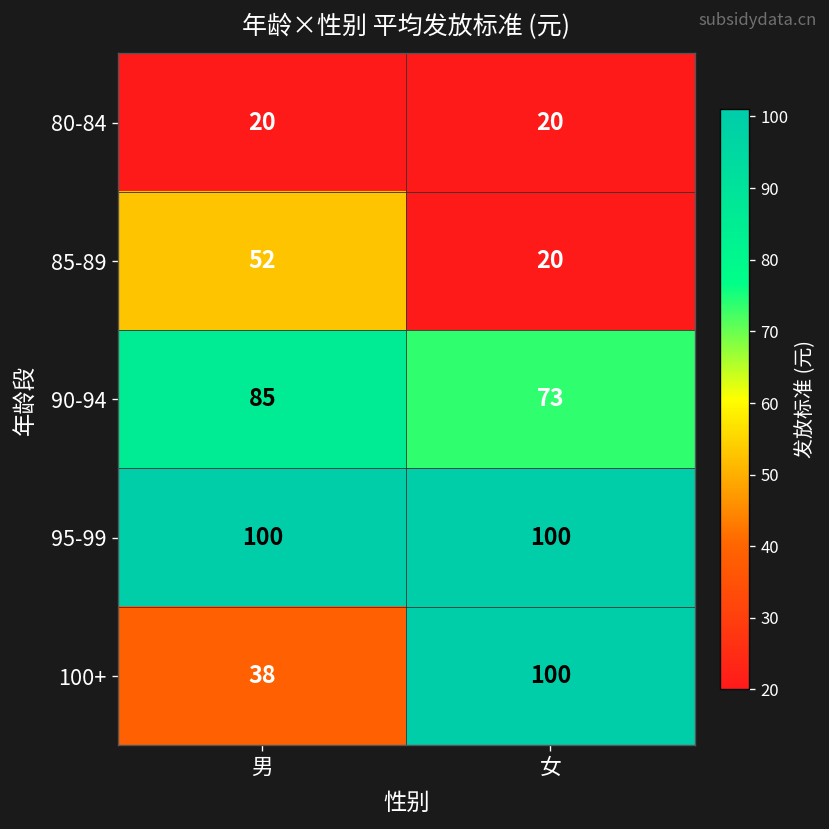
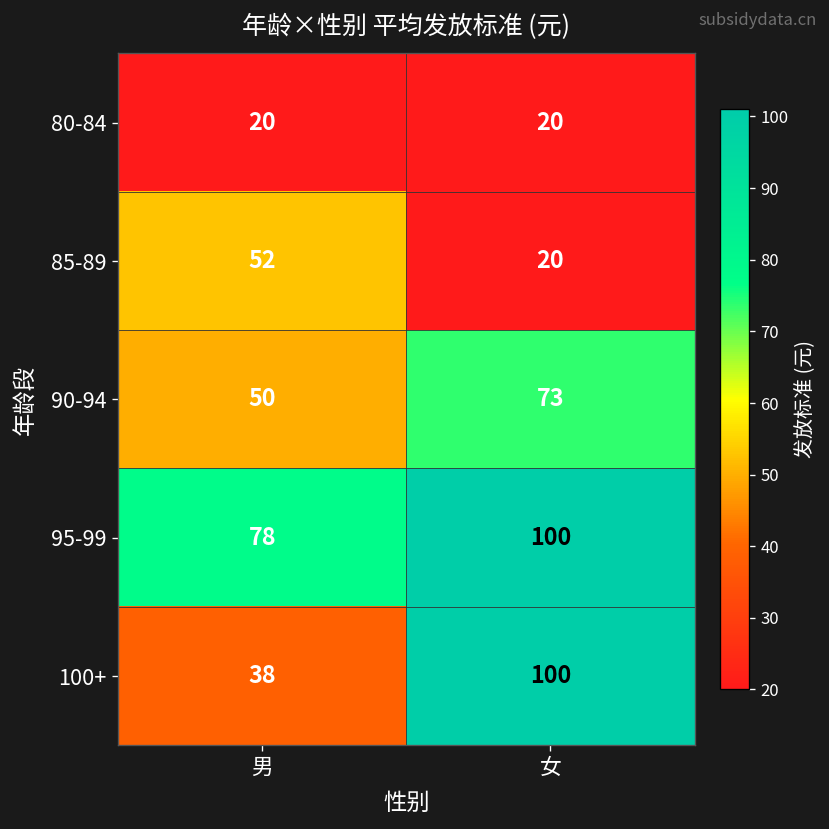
  {
    "80-84": {
      "男": 20,
      "女": 20
    },
    "85-89": {
      "男": 52,
      "女": 20
    },
    "90-94": {
-     "男": 85,
+     "男": 50,
      "女": 73
    },
    "95-99": {
-     "男": 100,
+     "男": 78,
      "女": 100
    },
    "100+": {
      "男": 38,
      "女": 100
    }
  }
